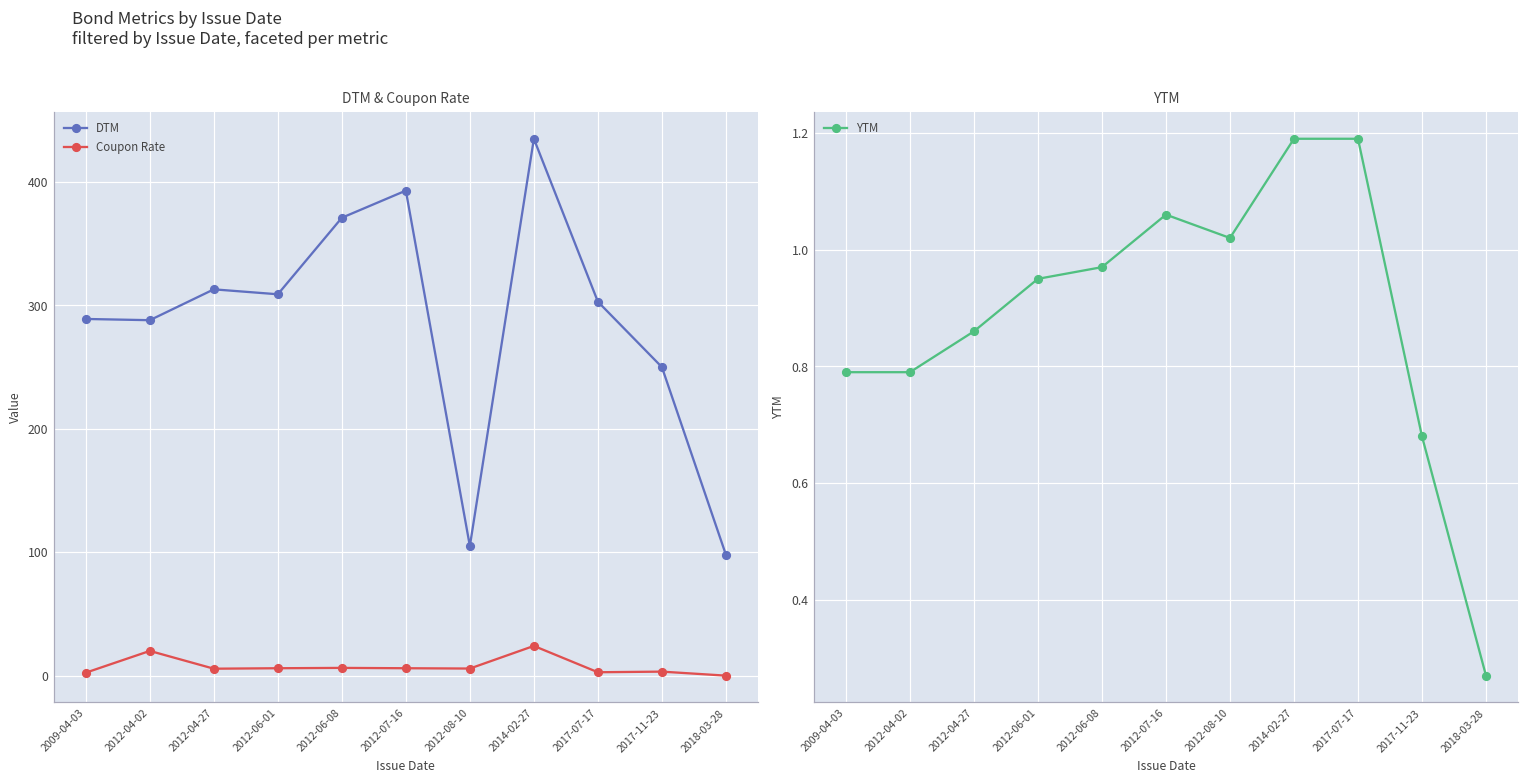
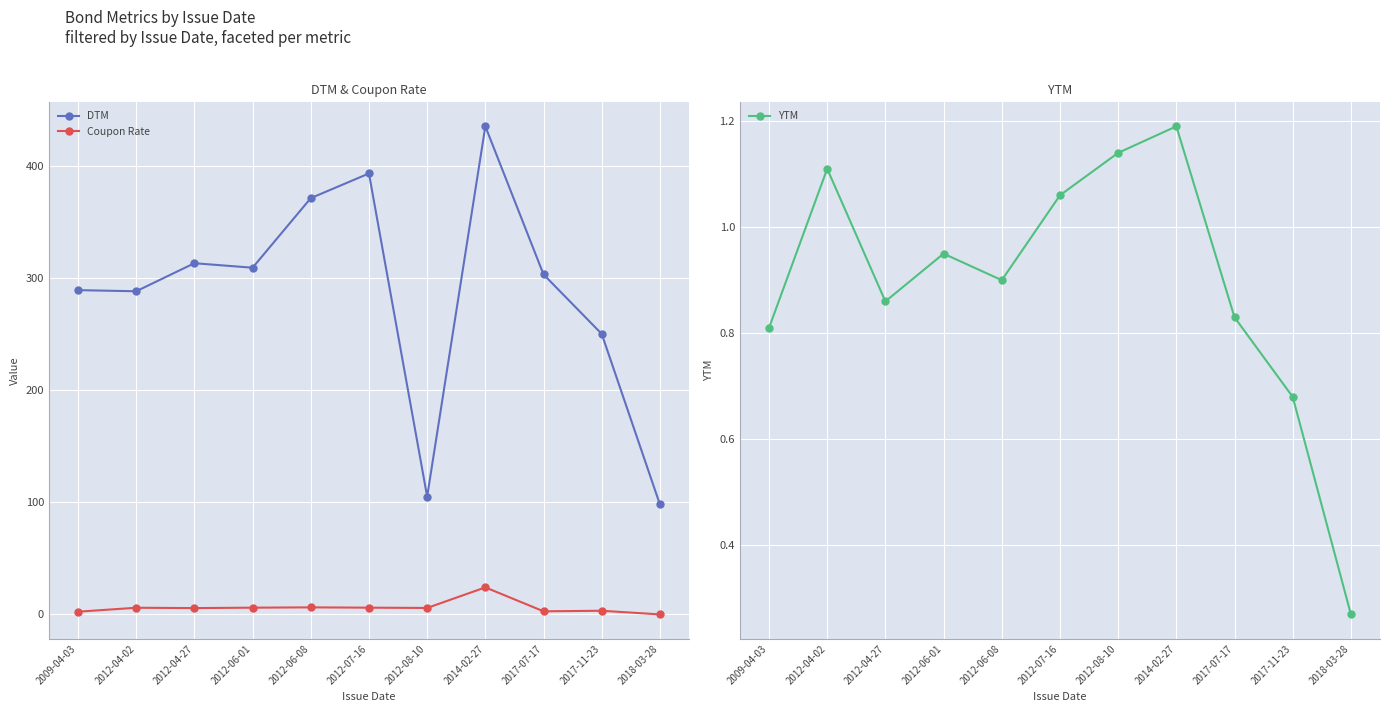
  {
    "DTM & Coupon Rate": {
      "DTM": {
        "2009-04-03": 289,
        "2012-04-02": 288,
        "2012-04-27": 313,
        "2012-06-01": 309,
        "2012-06-08": 371,
        "2012-07-16": 393,
        "2012-08-10": 105,
        "2014-02-27": 435,
        "2017-07-17": 303,
        "2017-11-23": 250,
        "2018-03-28": 98
      },
      "Coupon Rate": {
        "2009-04-03": 2,
-       "2012-04-02": 20,
+       "2012-04-02": 6,
        "2012-04-27": 6,
        "2012-06-01": 6,
        "2012-06-08": 6,
        "2012-07-16": 6,
        "2012-08-10": 6,
        "2014-02-27": 24,
        "2017-07-17": 3,
        "2017-11-23": 3,
        "2018-03-28": 0
      }
    },
    "YTM": {
-     "2009-04-03": 0.79,
-     "2012-04-02": 0.79,
+     "2009-04-03": 0.81,
+     "2012-04-02": 1.11,
      "2012-04-27": 0.86,
      "2012-06-01": 0.95,
-     "2012-06-08": 0.97,
+     "2012-06-08": 0.90,
      "2012-07-16": 1.06,
-     "2012-08-10": 1.02,
+     "2012-08-10": 1.14,
      "2014-02-27": 1.19,
-     "2017-07-17": 1.19,
+     "2017-07-17": 0.83,
      "2017-11-23": 0.68,
      "2018-03-28": 0.27
    }
  }
